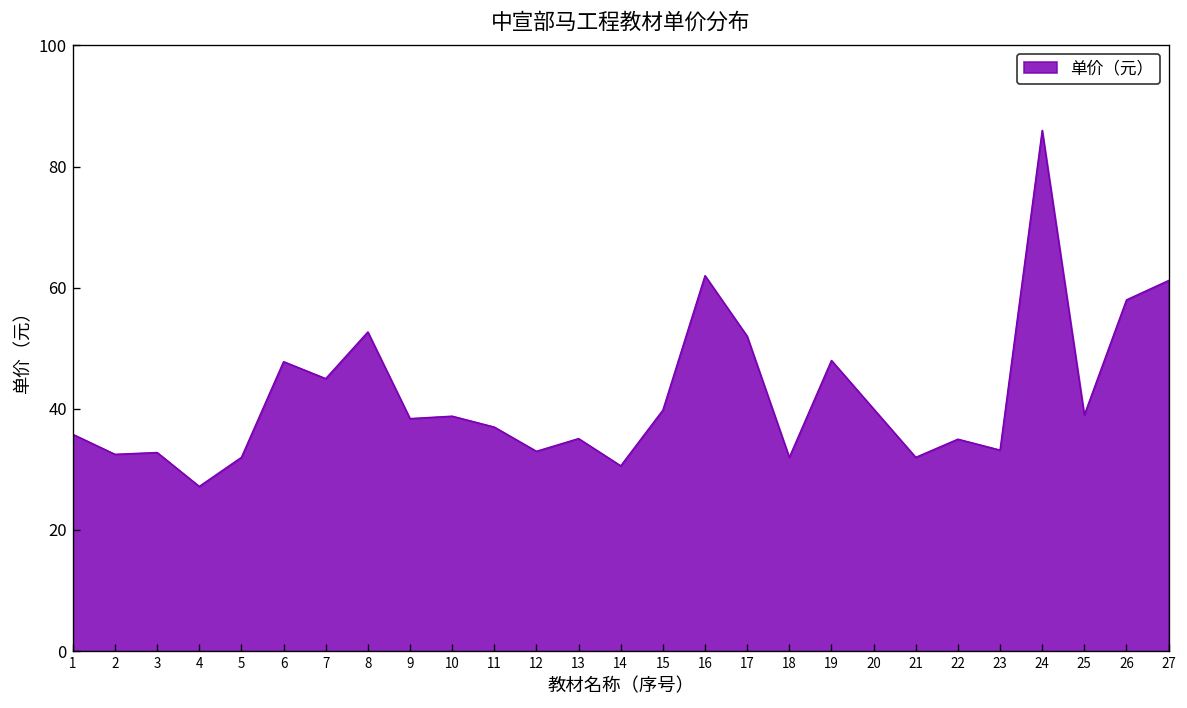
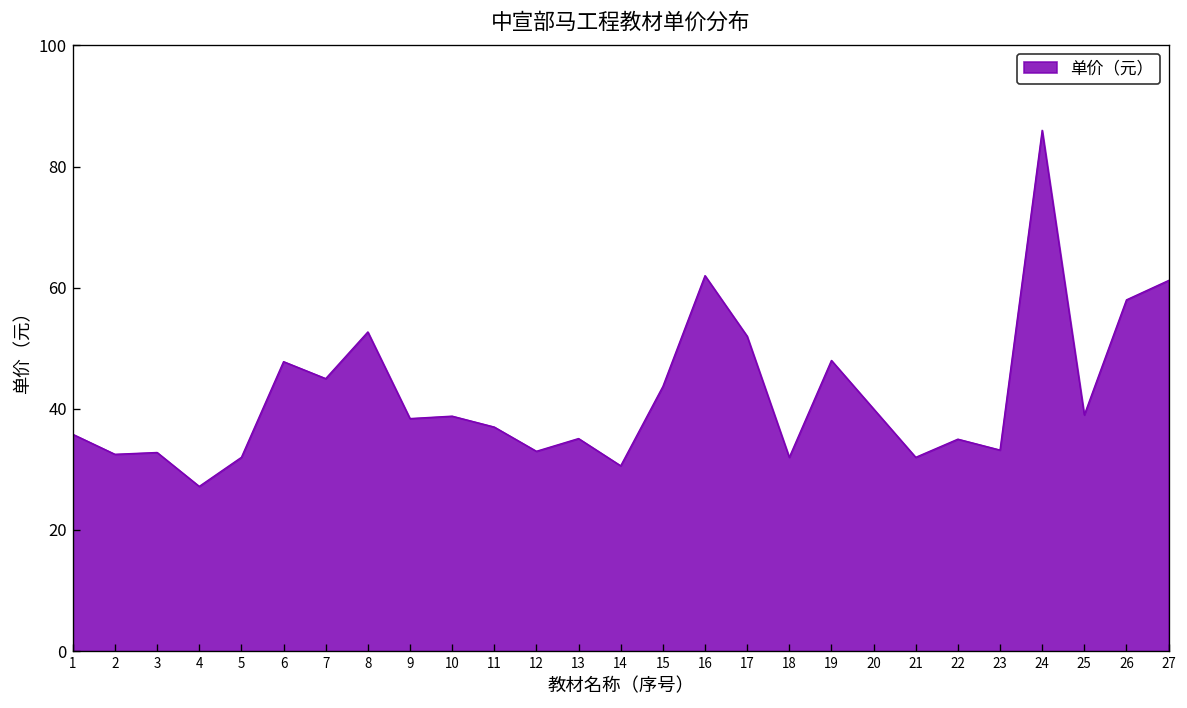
  {
    "1": 36,
    "2": 33,
    "3": 33,
    "4": 27,
    "5": 32,
    "6": 48,
    "7": 45,
    "8": 53,
    "9": 38,
    "10": 39,
    "11": 37,
    "12": 33,
    "13": 35,
    "14": 31,
-   "15": 40,
+   "15": 44,
    "16": 62,
    "17": 52,
    "18": 32,
    "19": 48,
    "20": 40,
    "21": 32,
    "22": 35,
    "23": 33,
    "24": 86,
    "25": 39,
    "26": 58,
    "27": 61
  }
